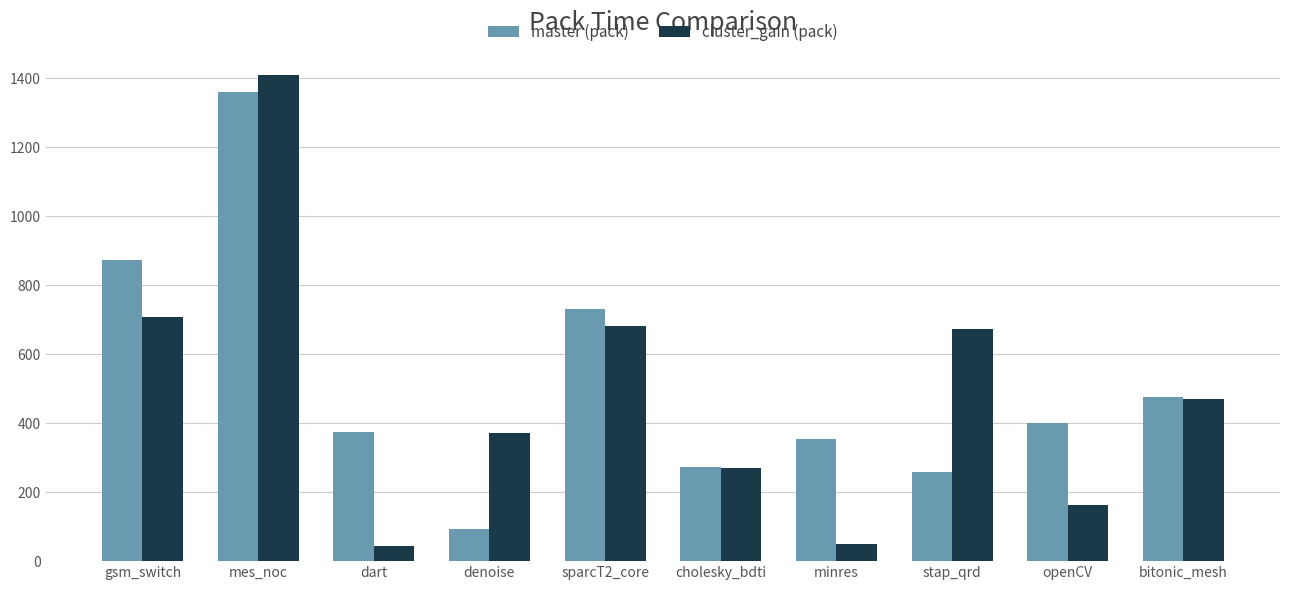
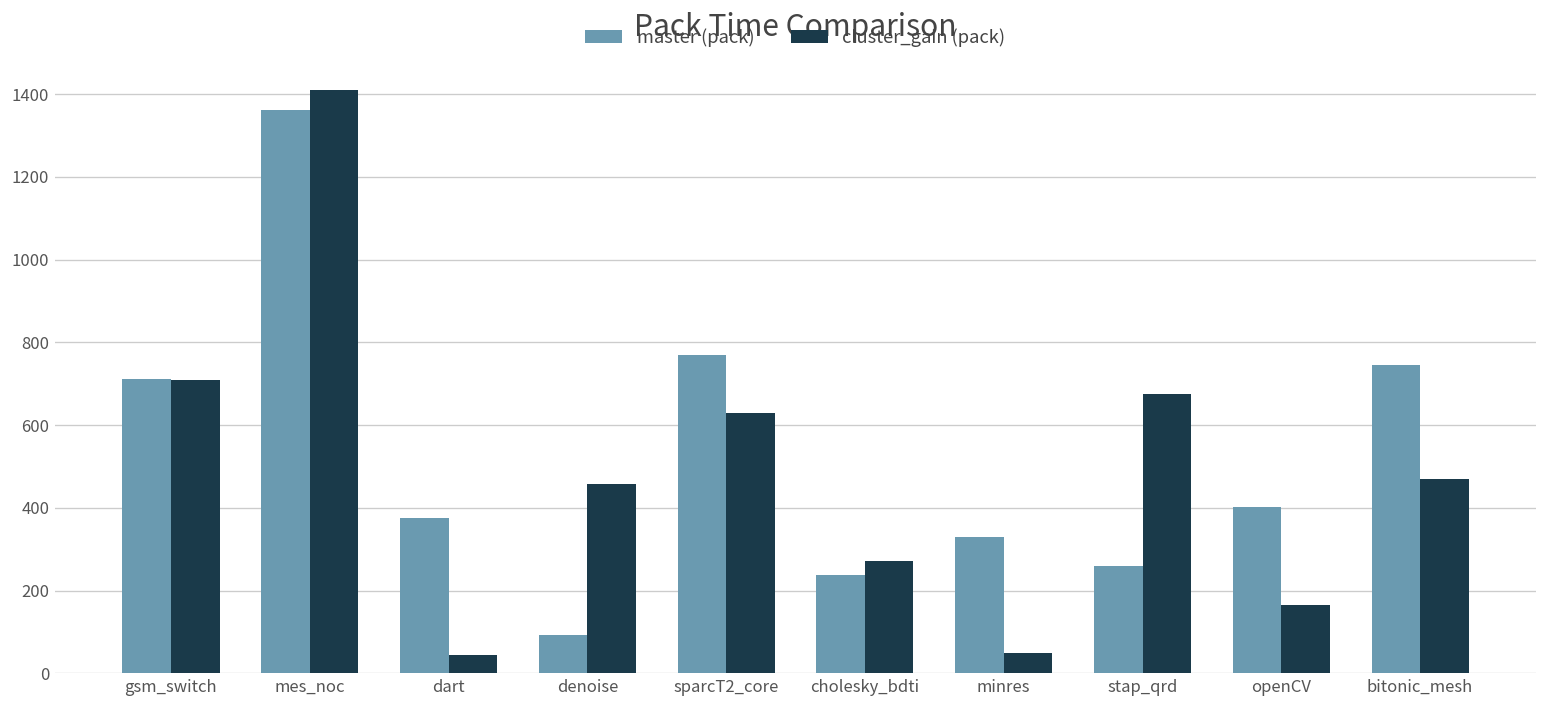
  {
    "master (pack)": {
-     "gsm_switch": 870,
+     "gsm_switch": 710,
      "mes_noc": 1360,
      "dart": 370,
      "denoise": 90,
-     "sparcT2_core": 730,
-     "cholesky_bdti": 270,
-     "minres": 350,
+     "sparcT2_core": 770,
+     "cholesky_bdti": 240,
+     "minres": 330,
      "stap_qrd": 260,
      "openCV": 400,
-     "bitonic_mesh": 470
+     "bitonic_mesh": 750
    },
    "cluster_gain (pack)": {
      "gsm_switch": 710,
      "mes_noc": 1410,
      "dart": 40,
-     "denoise": 370,
-     "sparcT2_core": 680,
+     "denoise": 460,
+     "sparcT2_core": 630,
      "cholesky_bdti": 270,
      "minres": 50,
      "stap_qrd": 670,
      "openCV": 160,
      "bitonic_mesh": 470
    }
  }
